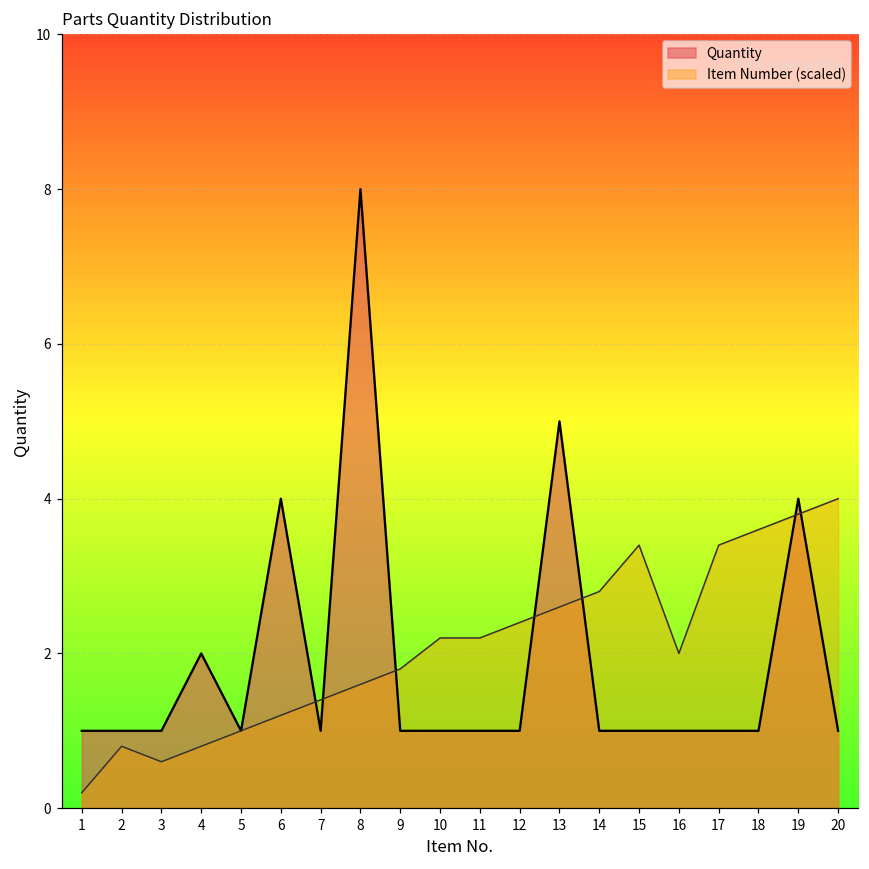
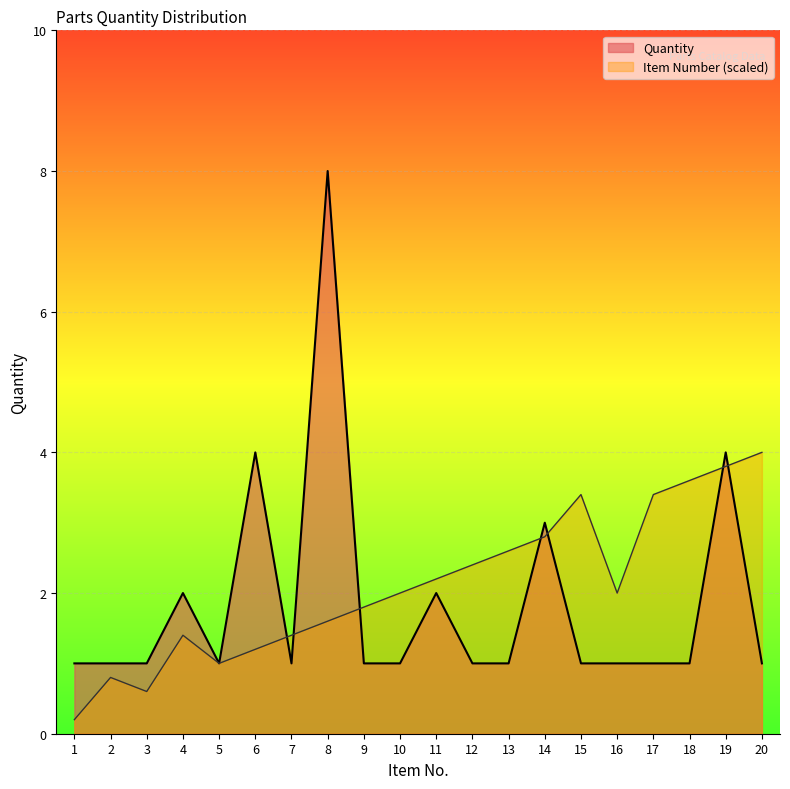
  {
    "Quantity": {
      "1": 1,
      "2": 1,
      "3": 1,
      "4": 2,
      "6": 4,
      "7": 1,
      "8": 8,
      "9": 1,
      "10": 1,
-     "11": 1,
+     "11": 2,
      "12": 1,
-     "13": 5,
-     "14": 1,
+     "13": 1,
+     "14": 3,
      "15": 1,
      "16": 1,
      "17": 1,
      "18": 1,
      "19": 4,
      "20": 1
    },
    "Item Number (scaled)": {
      "1": 0.2,
      "2": 0.8,
      "3": 0.6,
-     "4": 0.8,
+     "4": 1.4,
      "6": 1.2,
      "7": 1.4,
      "8": 1.6,
      "9": 1.8,
-     "10": 2.2,
+     "10": 2.0,
      "11": 2.2,
      "12": 2.4,
      "13": 2.6,
      "14": 2.8,
      "15": 3.4,
      "16": 2.0,
      "17": 3.4,
      "18": 3.6,
      "19": 3.8,
      "20": 4.0
    }
  }
